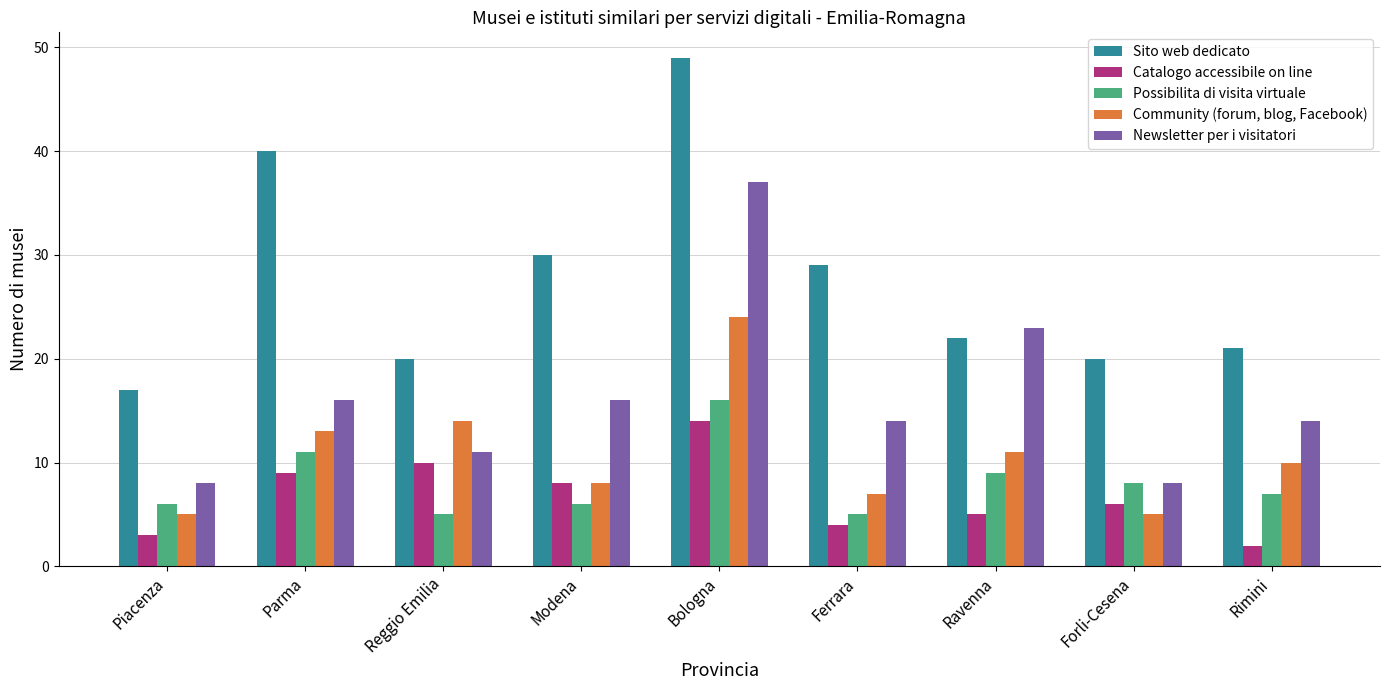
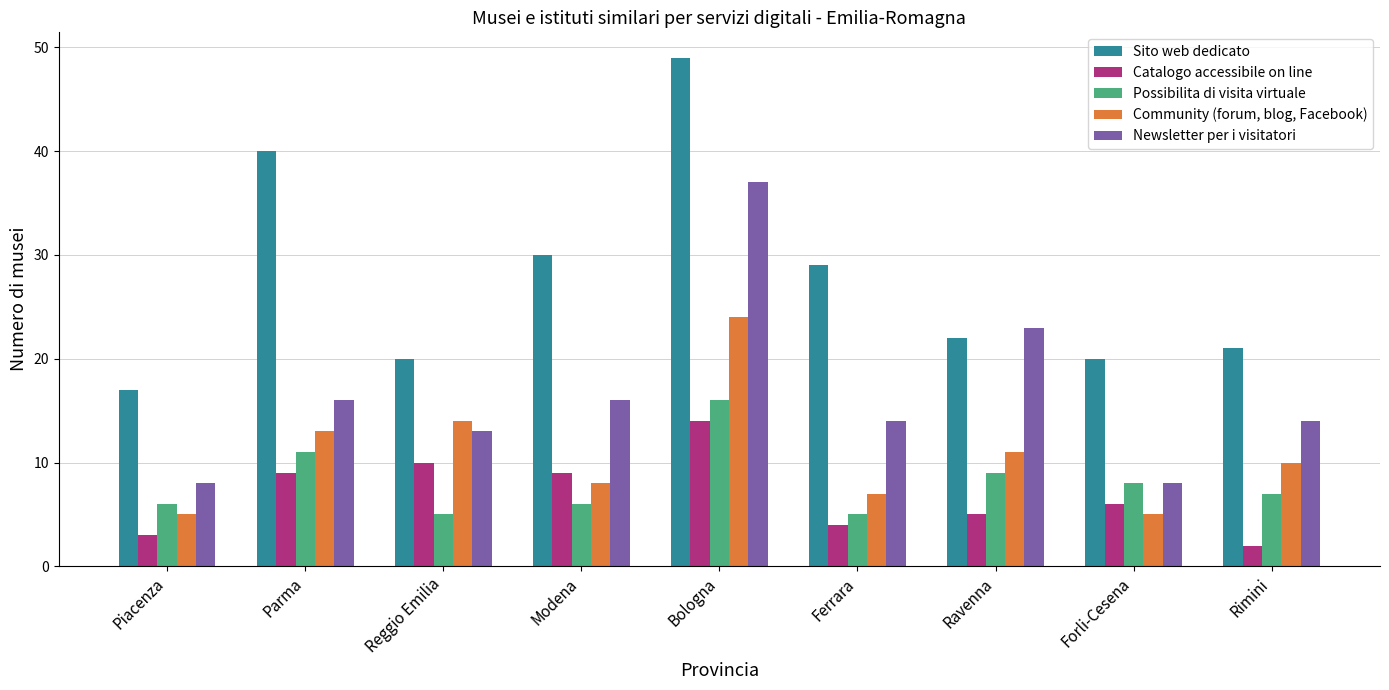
  {
    "Catalogo accessibile on line": {
      "Piacenza": 3,
      "Parma": 9,
      "Reggio Emilia": 10,
-     "Modena": 8,
+     "Modena": 9,
      "Bologna": 14,
      "Ferrara": 4,
      "Ravenna": 5,
      "Forli-Cesena": 6,
      "Rimini": 2
    },
    "Community (forum, blog, Facebook)": {
      "Piacenza": 5,
      "Parma": 13,
      "Reggio Emilia": 14,
      "Modena": 8,
      "Bologna": 24,
      "Ferrara": 7,
      "Ravenna": 11,
      "Forli-Cesena": 5,
      "Rimini": 10
    },
    "Newsletter per i visitatori": {
      "Piacenza": 8,
      "Parma": 16,
-     "Reggio Emilia": 11,
+     "Reggio Emilia": 13,
      "Modena": 16,
      "Bologna": 37,
      "Ferrara": 14,
      "Ravenna": 23,
      "Forli-Cesena": 8,
      "Rimini": 14
    }
  }
